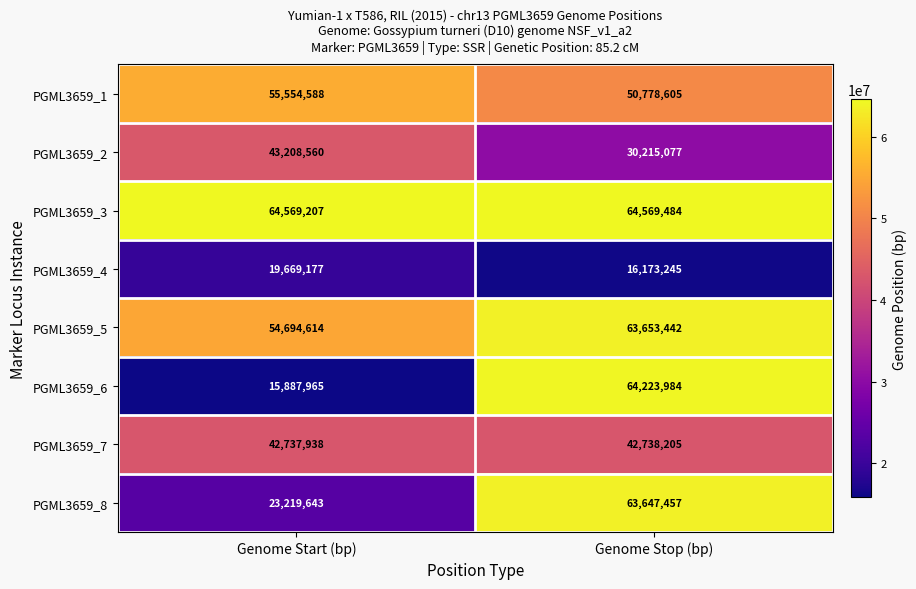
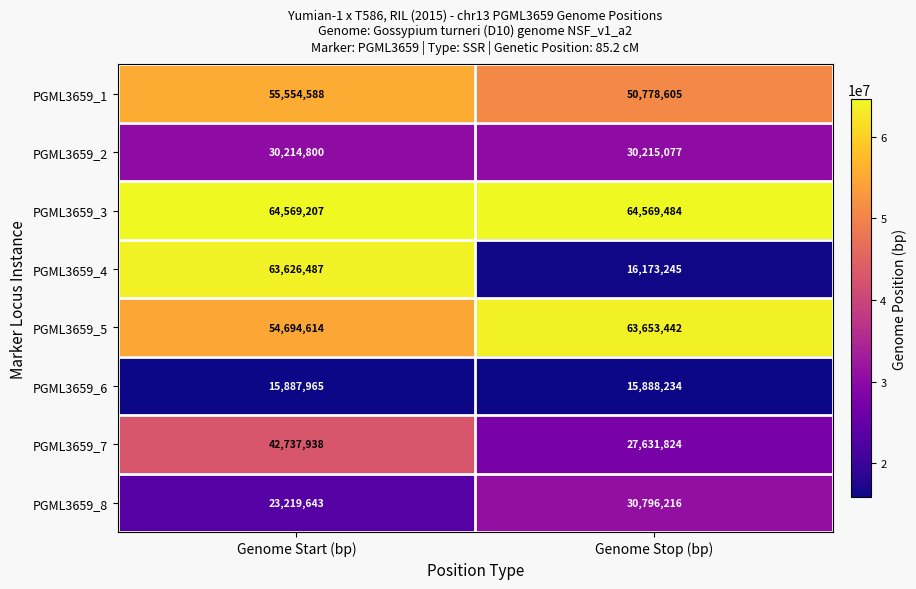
  {
    "PGML3659_1": {
      "Genome Start (bp)": "55,554,588",
      "Genome Stop (bp)": "50,778,605"
    },
    "PGML3659_2": {
-     "Genome Start (bp)": "43,208,560",
+     "Genome Start (bp)": "30,214,800",
      "Genome Stop (bp)": "30,215,077"
    },
    "PGML3659_3": {
      "Genome Start (bp)": "64,569,207",
      "Genome Stop (bp)": "64,569,484"
    },
    "PGML3659_4": {
-     "Genome Start (bp)": "19,669,177",
+     "Genome Start (bp)": "63,626,487",
      "Genome Stop (bp)": "16,173,245"
    },
    "PGML3659_5": {
      "Genome Start (bp)": "54,694,614",
      "Genome Stop (bp)": "63,653,442"
    },
    "PGML3659_6": {
      "Genome Start (bp)": "15,887,965",
-     "Genome Stop (bp)": "64,223,984"
+     "Genome Stop (bp)": "15,888,234"
    },
    "PGML3659_7": {
      "Genome Start (bp)": "42,737,938",
-     "Genome Stop (bp)": "42,738,205"
+     "Genome Stop (bp)": "27,631,824"
    },
    "PGML3659_8": {
      "Genome Start (bp)": "23,219,643",
-     "Genome Stop (bp)": "63,647,457"
+     "Genome Stop (bp)": "30,796,216"
    }
  }
